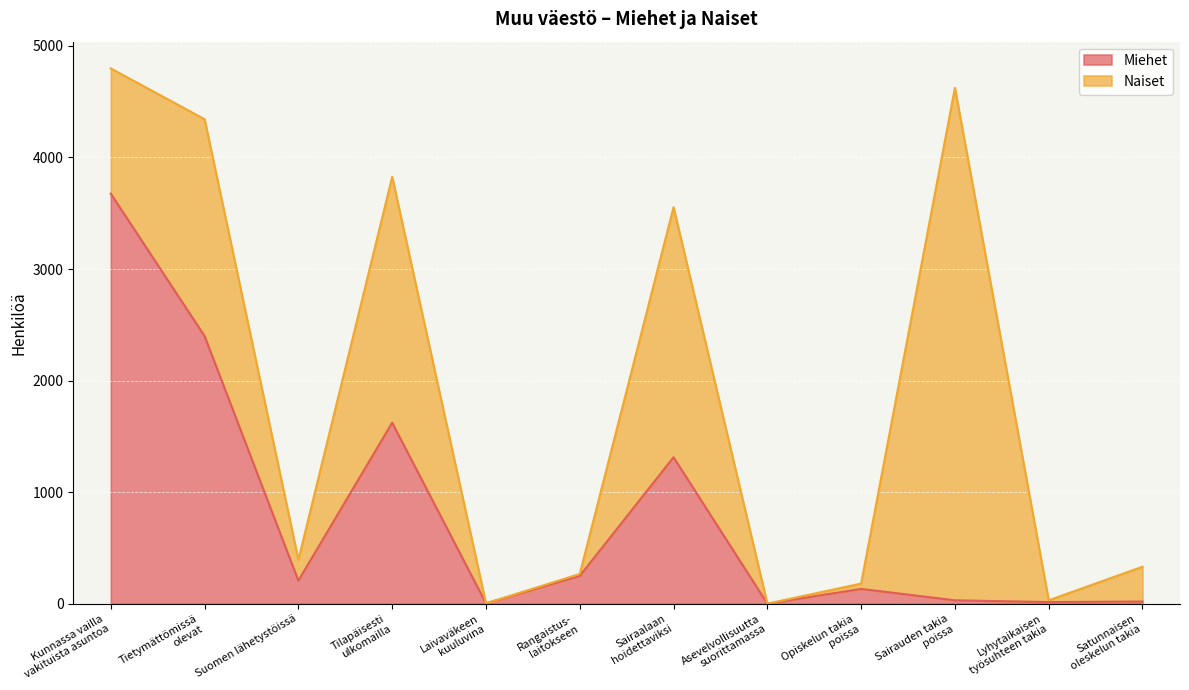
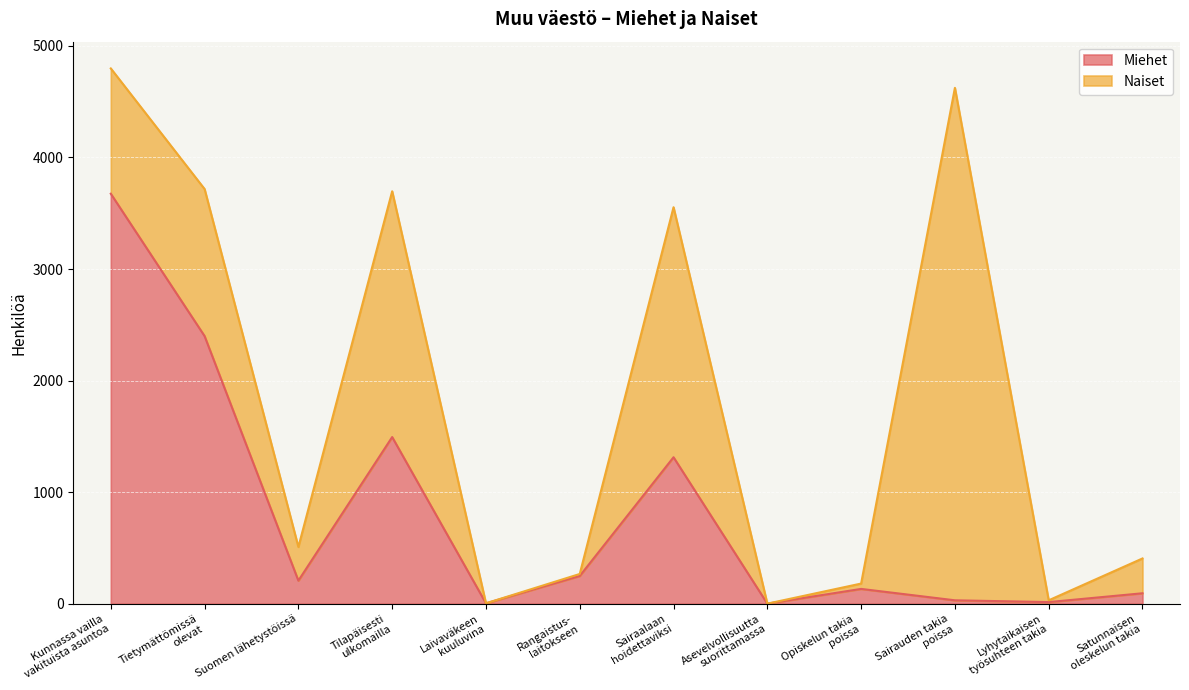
  {
    "Miehet": {
      "Kunnassa vailla vakituista asuntoa": 3680,
      "Tietymättömissä olevat": 2400,
      "Suomen lähetystöissä": 210,
-     "Tilapäisesti ulkomailla": 1620,
+     "Tilapäisesti ulkomailla": 1490,
      "Sairaalaan hoidettaviksi": 1310,
      "Opiskelun takia poissa": 130,
      "Sairauden takia poissa": 30,
-     "Satunnaisen oleskelun takia": 20
+     "Satunnaisen oleskelun takia": 90
    },
    "Naiset": {
      "Kunnassa vailla vakituista asuntoa": 1120,
-     "Tietymättömissä olevat": 1940,
-     "Suomen lähetystöissä": 190,
+     "Tietymättömissä olevat": 1320,
+     "Suomen lähetystöissä": 300,
      "Tilapäisesti ulkomailla": 2200,
      "Sairaalaan hoidettaviksi": 2240,
      "Opiskelun takia poissa": 50,
      "Sairauden takia poissa": 4590,
      "Satunnaisen oleskelun takia": 310
    }
  }
